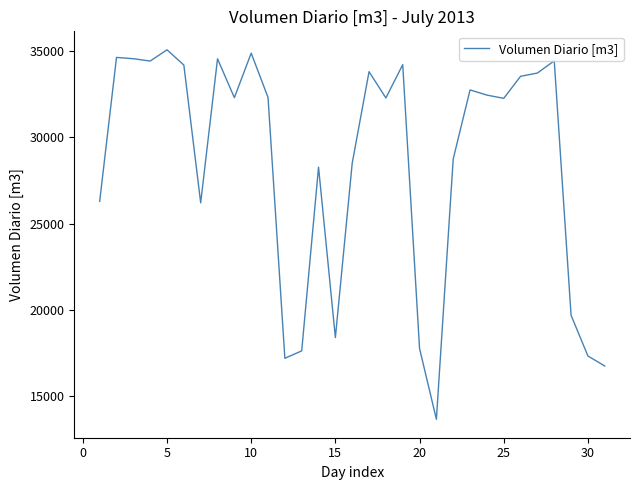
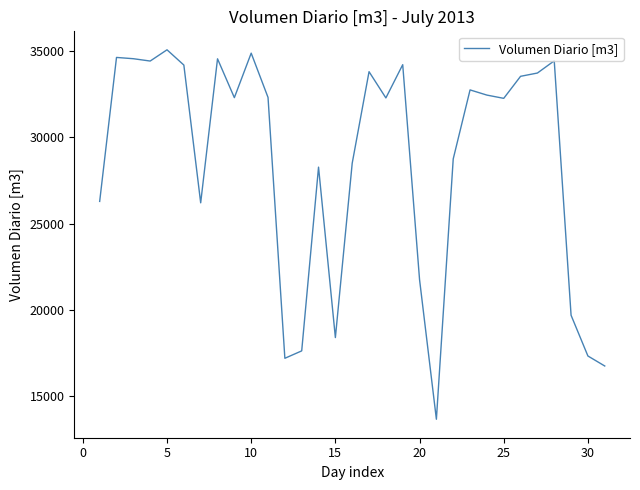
  {
    "5": 35100,
    "10": 34900,
    "15": 18400,
-   "20": 17800,
+   "20": 21700,
    "25": 32300,
    "30": 17300
  }
